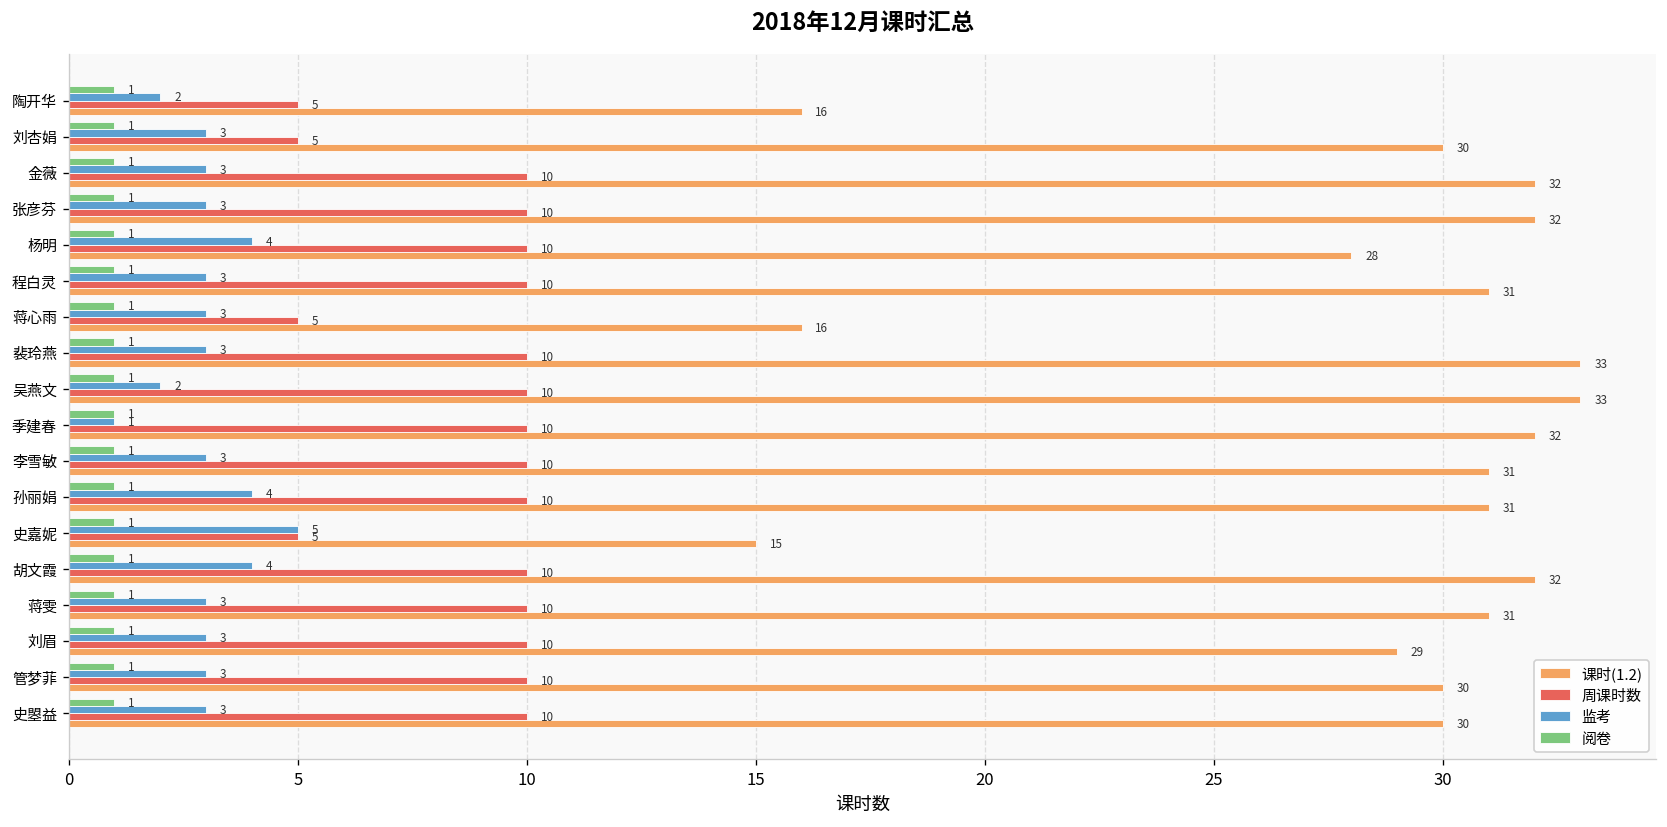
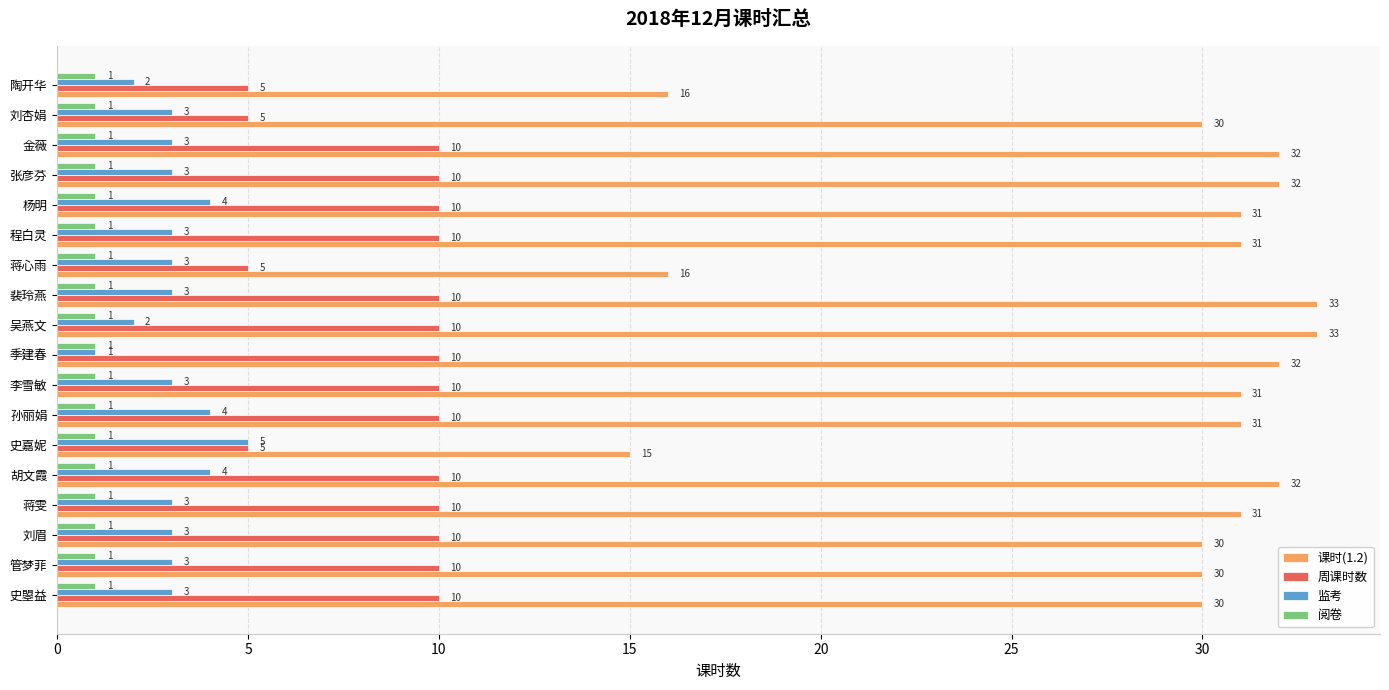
  {
    "课时(1.2)": {
      "陶开华": 16,
      "刘杏娟": 30,
      "金薇": 32,
      "张彦芬": 32,
-     "杨明": 28,
+     "杨明": 31,
      "程白灵": 31,
      "蒋心雨": 16,
      "裴玲燕": 33,
      "吴燕文": 33,
      "季建春": 32,
      "李雪敏": 31,
      "孙丽娟": 31,
      "史嘉妮": 15,
      "胡文霞": 32,
      "蒋雯": 31,
-     "刘眉": 29,
+     "刘眉": 30,
      "管梦菲": 30,
      "史曌益": 30
    },
    "周课时数": {
      "陶开华": 5,
      "刘杏娟": 5,
      "金薇": 10,
      "张彦芬": 10,
      "杨明": 10,
      "程白灵": 10,
      "蒋心雨": 5,
      "裴玲燕": 10,
      "吴燕文": 10,
      "季建春": 10,
      "李雪敏": 10,
      "孙丽娟": 10,
      "胡文霞": 10,
      "蒋雯": 10,
      "刘眉": 10,
      "管梦菲": 10,
      "史曌益": 10
    },
    "监考": {
      "陶开华": 2,
      "刘杏娟": 3,
      "金薇": 3,
      "张彦芬": 3,
      "杨明": 4,
      "程白灵": 3,
      "蒋心雨": 3,
      "裴玲燕": 3,
      "吴燕文": 2,
      "李雪敏": 3,
      "孙丽娟": 4,
      "胡文霞": 4,
      "蒋雯": 3,
      "刘眉": 3,
      "管梦菲": 3,
      "史曌益": 3
    },
    "阅卷": {
      "陶开华": 1,
      "刘杏娟": 1,
      "金薇": 1,
      "张彦芬": 1,
      "杨明": 1,
      "程白灵": 1,
      "蒋心雨": 1,
      "裴玲燕": 1,
      "吴燕文": 1,
      "李雪敏": 1,
      "孙丽娟": 1,
      "史嘉妮": 1,
      "胡文霞": 1,
      "蒋雯": 1,
      "刘眉": 1,
      "管梦菲": 1,
      "史曌益": 1
    }
  }
